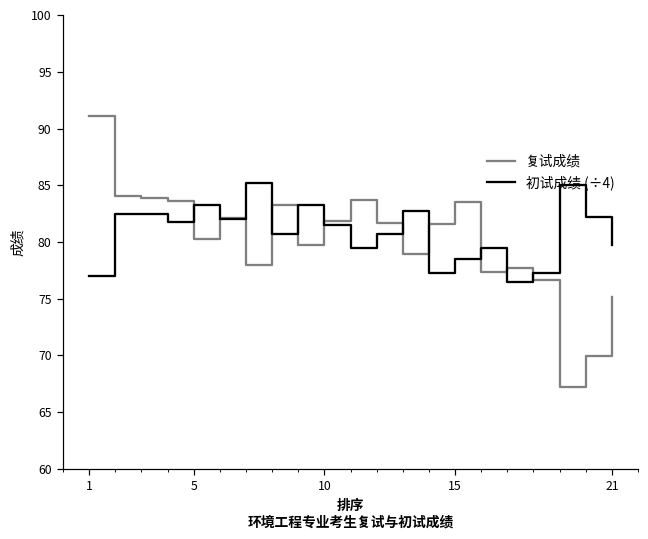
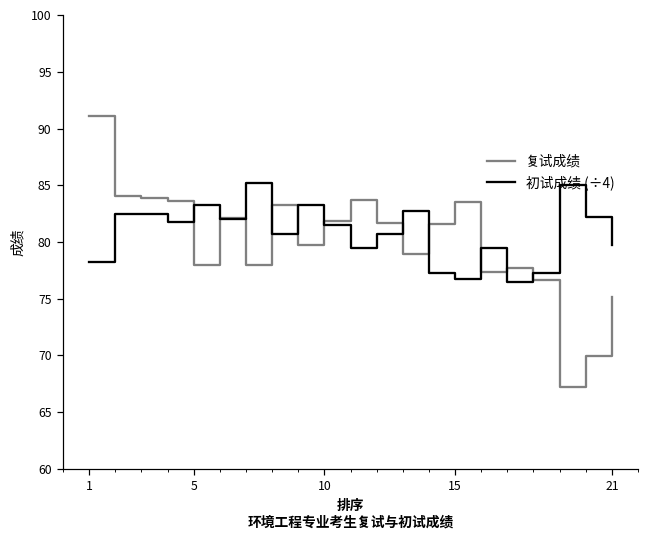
  {
    "复试成绩": {
      "1": 91.1,
-     "5": 80.3,
+     "5": 78.0,
      "10": 81.8,
      "15": 83.5,
      "21": 75.2
    },
    "初试成绩 (÷4)": {
-     "1": 77.0,
+     "1": 78.3,
      "5": 83.3,
      "10": 81.5,
-     "15": 78.5,
+     "15": 76.8,
      "21": 79.8
    }
  }
